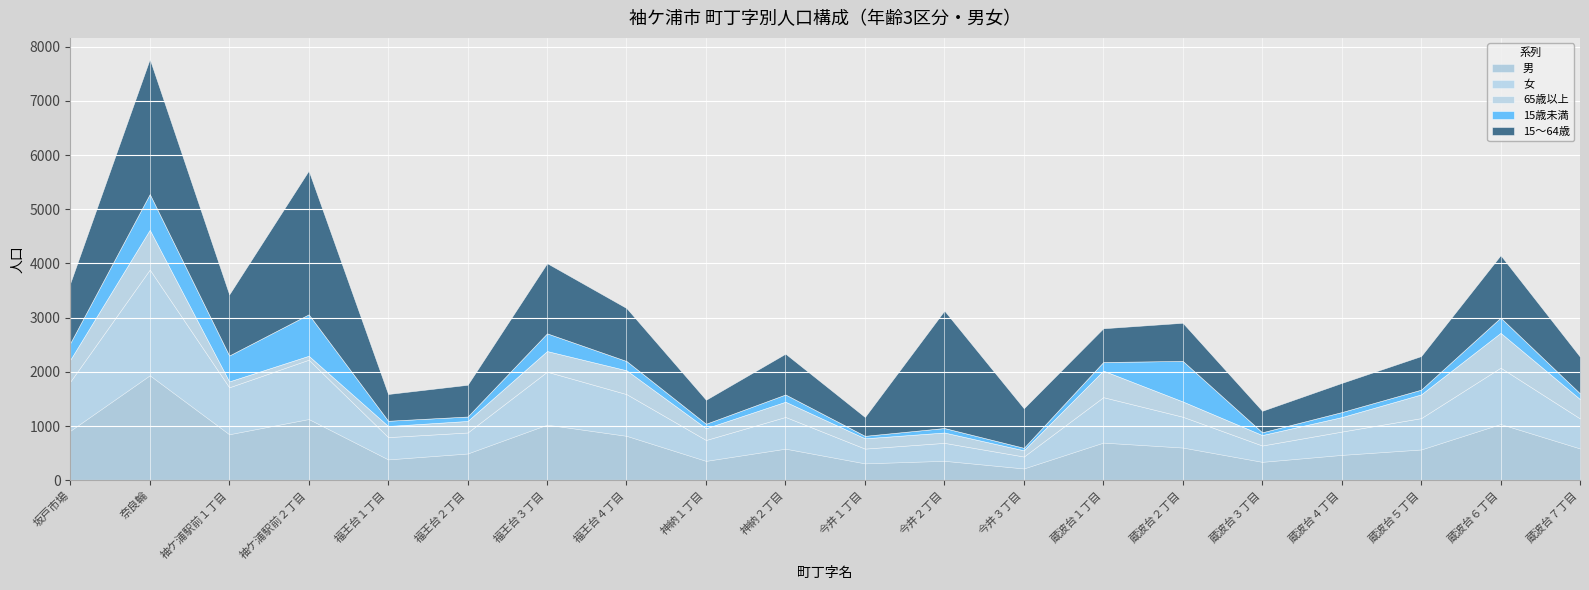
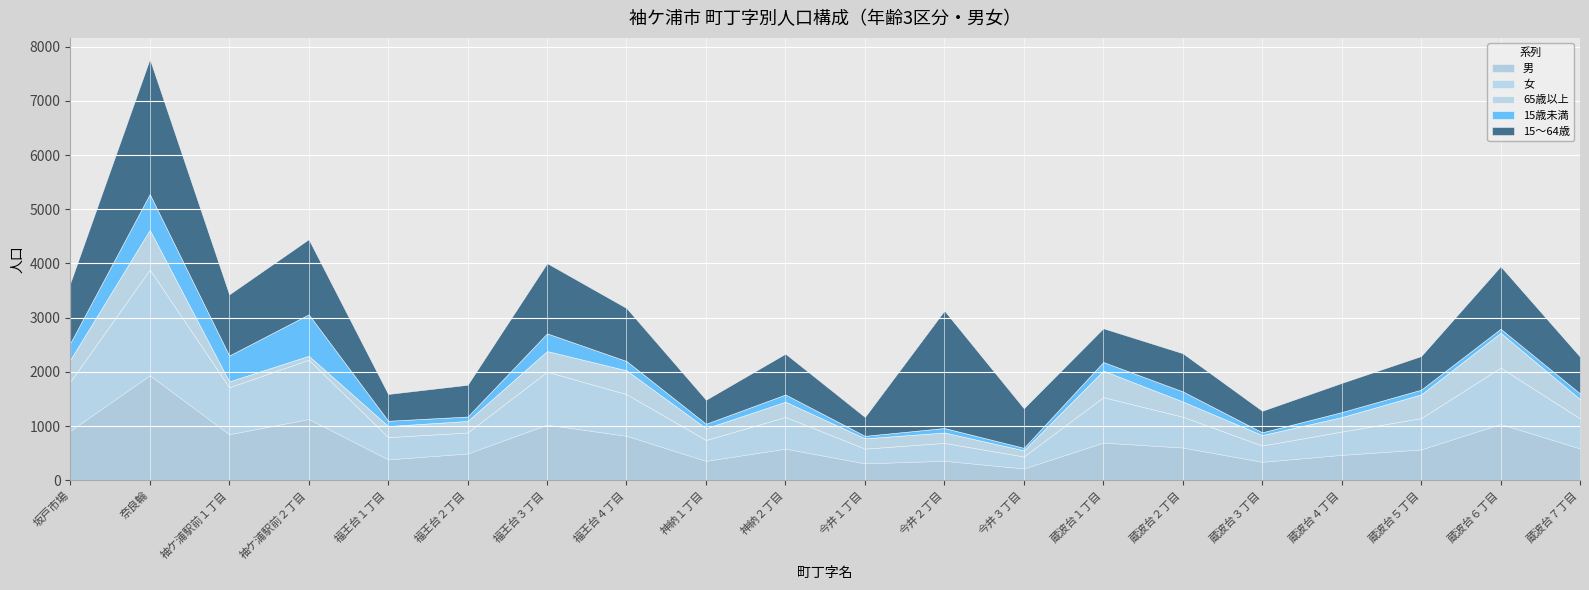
  {
    "15歳未満": {
      "坂戸市場": 300,
      "奈良輪": 700,
      "袖ケ浦駅前１丁目": 500,
      "袖ケ浦駅前２丁目": 800,
      "福王台１丁目": 100,
      "福王台２丁目": 100,
      "福王台３丁目": 300,
      "福王台４丁目": 200,
      "神納１丁目": 100,
      "神納２丁目": 100,
      "今井２丁目": 100,
      "蔵波台１丁目": 200,
-     "蔵波台２丁目": 700,
+     "蔵波台２丁目": 200,
      "蔵波台３丁目": 100,
      "蔵波台４丁目": 100,
      "蔵波台５丁目": 100,
-     "蔵波台６丁目": 300,
+     "蔵波台６丁目": 100,
      "蔵波台７丁目": 100
    },
    "15～64歳": {
      "坂戸市場": 1100,
      "奈良輪": 2500,
      "袖ケ浦駅前１丁目": 1100,
-     "袖ケ浦駅前２丁目": 2700,
+     "袖ケ浦駅前２丁目": 1400,
      "福王台１丁目": 500,
      "福王台２丁目": 600,
      "福王台３丁目": 1300,
      "福王台４丁目": 1000,
      "神納１丁目": 400,
      "神納２丁目": 800,
      "今井１丁目": 300,
      "今井２丁目": 2200,
      "今井３丁目": 700,
      "蔵波台１丁目": 600,
      "蔵波台２丁目": 700,
      "蔵波台３丁目": 400,
      "蔵波台４丁目": 500,
      "蔵波台５丁目": 600,
      "蔵波台６丁目": 1200,
      "蔵波台７丁目": 700
    }
  }
